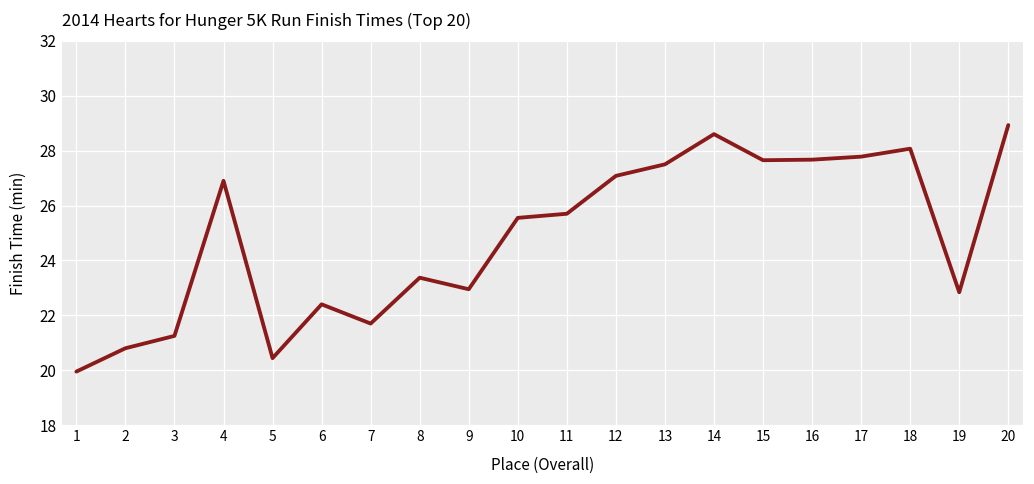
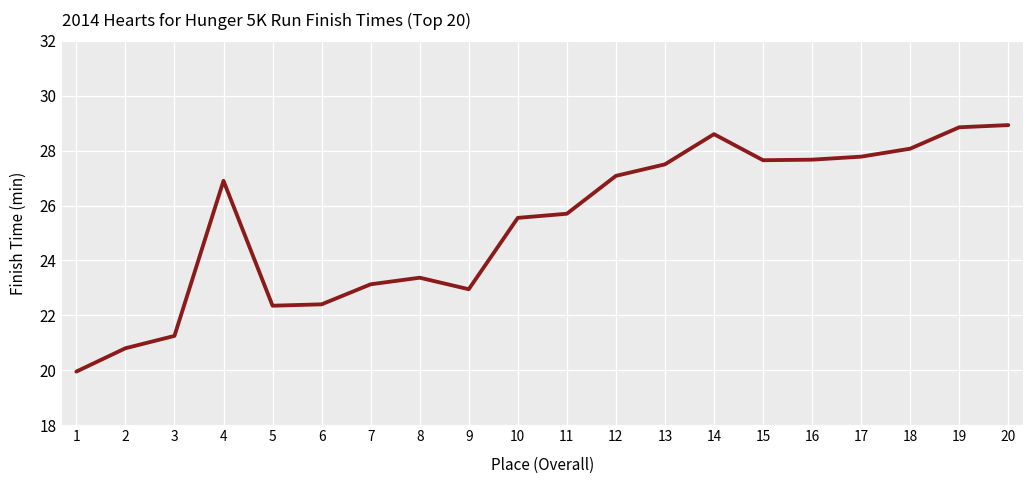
  {
    "1": 20.0,
    "2": 20.8,
    "3": 21.3,
    "4": 26.9,
-   "5": 20.4,
+   "5": 22.4,
    "6": 22.4,
-   "7": 21.7,
+   "7": 23.1,
    "8": 23.4,
    "9": 23.0,
    "10": 25.6,
    "11": 25.7,
    "12": 27.1,
    "13": 27.5,
    "14": 28.6,
    "15": 27.7,
    "16": 27.7,
    "17": 27.8,
    "18": 28.1,
-   "19": 22.8,
+   "19": 28.9,
    "20": 28.9
  }
